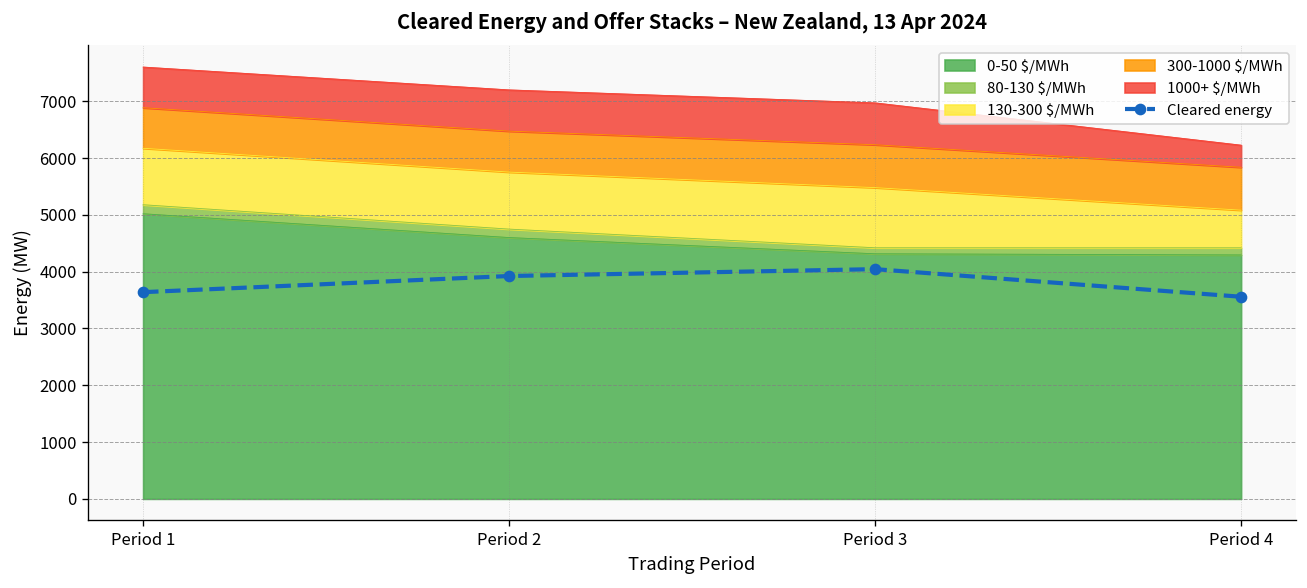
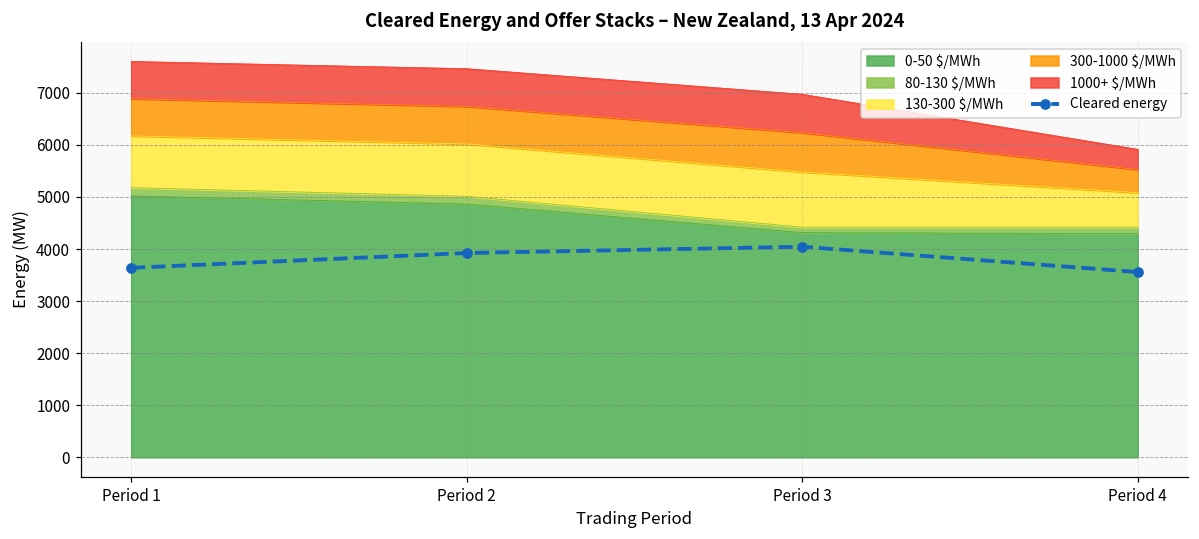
  {
    "0-50 $/MWh": {
      "Period 1": 5000,
-     "Period 2": 4600,
+     "Period 2": 4900,
      "Period 3": 4300,
      "Period 4": 4300
    },
    "80-130 $/MWh": {
      "Period 1": 200,
      "Period 2": 100,
      "Period 3": 100,
      "Period 4": 100
    },
    "130-300 $/MWh": {
      "Period 1": 1000,
      "Period 2": 1000,
      "Period 3": 1100,
      "Period 4": 700
    },
    "300-1000 $/MWh": {
      "Period 1": 700,
      "Period 2": 700,
      "Period 3": 800,
-     "Period 4": 800
+     "Period 4": 400
    },
    "1000+ $/MWh": {
      "Period 1": 700,
      "Period 2": 700,
      "Period 3": 700,
      "Period 4": 400
    },
    "Cleared energy": {
      "Period 1": 3600,
      "Period 2": 3900,
      "Period 3": 4000,
      "Period 4": 3600
    }
  }
